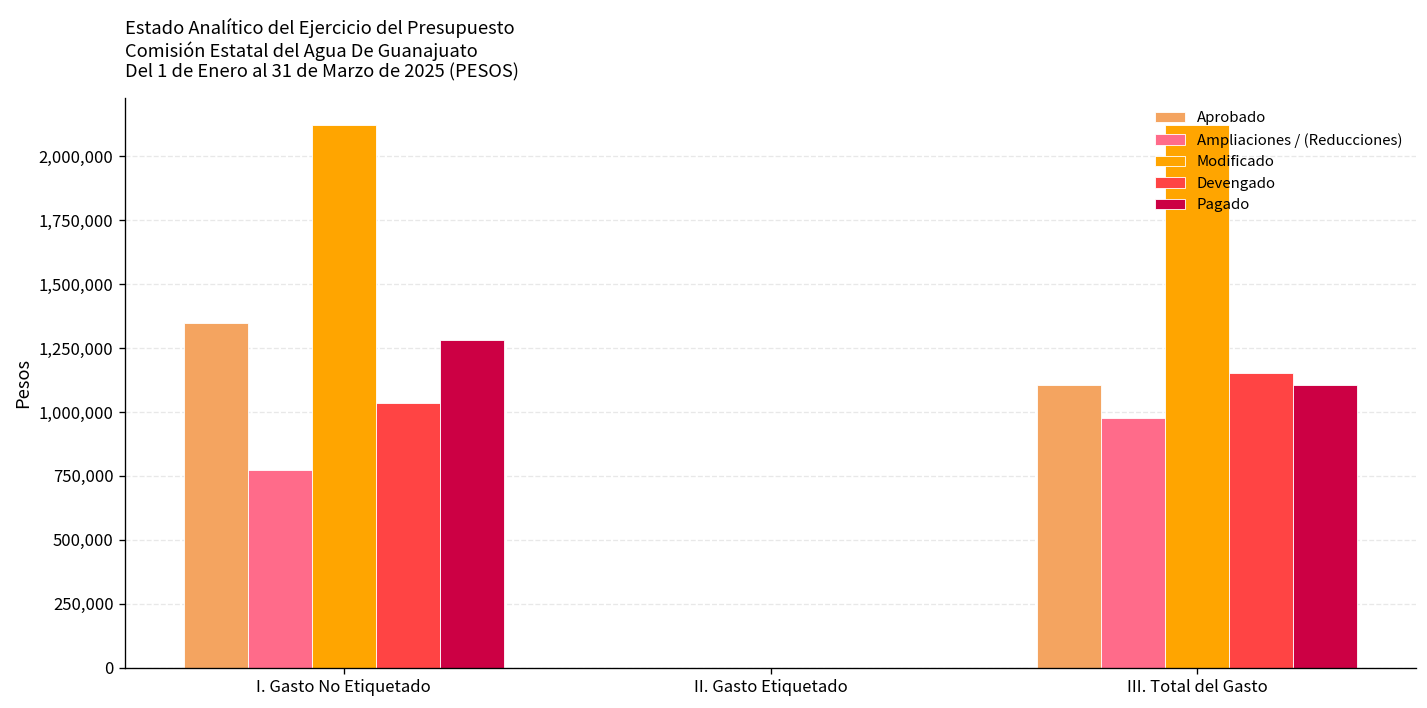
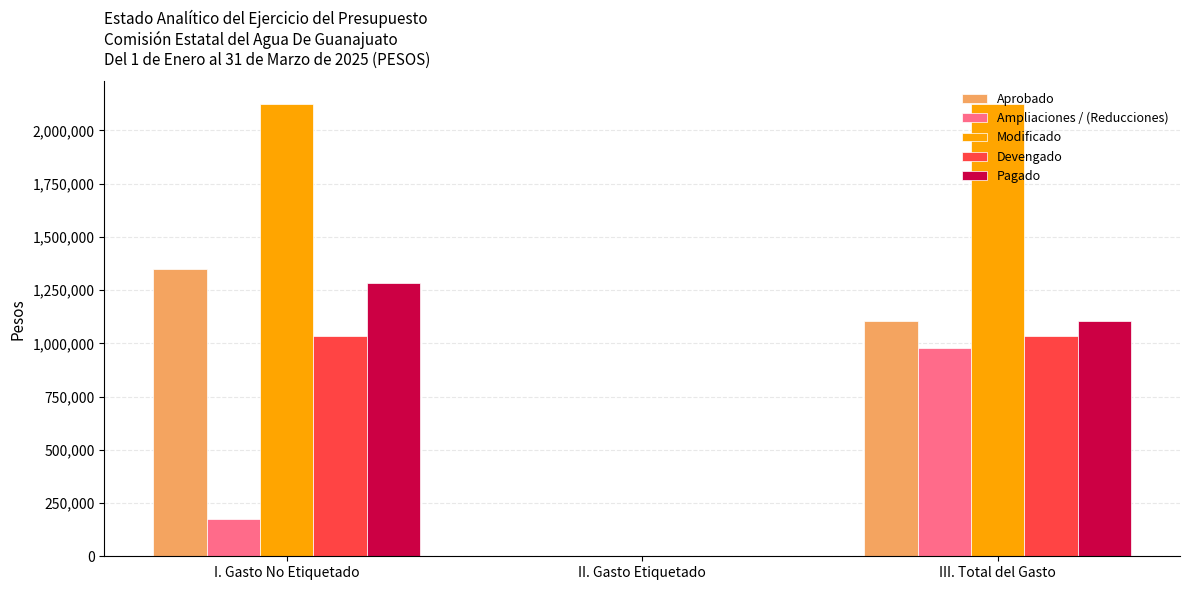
  {
    "Aprobado": {
      "I. Gasto No Etiquetado": "1,350,000",
      "II. Gasto Etiquetado": "0",
      "III. Total del Gasto": "1,110,000"
    },
    "Ampliaciones / (Reducciones)": {
-     "I. Gasto No Etiquetado": "770,000",
+     "I. Gasto No Etiquetado": "180,000",
      "II. Gasto Etiquetado": "0",
      "III. Total del Gasto": "980,000"
    },
    "Modificado": {
      "I. Gasto No Etiquetado": "2,120,000",
      "II. Gasto Etiquetado": "0",
      "III. Total del Gasto": "2,120,000"
    },
    "Devengado": {
      "I. Gasto No Etiquetado": "1,030,000",
      "II. Gasto Etiquetado": "0",
-     "III. Total del Gasto": "1,150,000"
+     "III. Total del Gasto": "1,030,000"
    },
    "Pagado": {
      "I. Gasto No Etiquetado": "1,280,000",
      "II. Gasto Etiquetado": "0",
      "III. Total del Gasto": "1,110,000"
    }
  }
